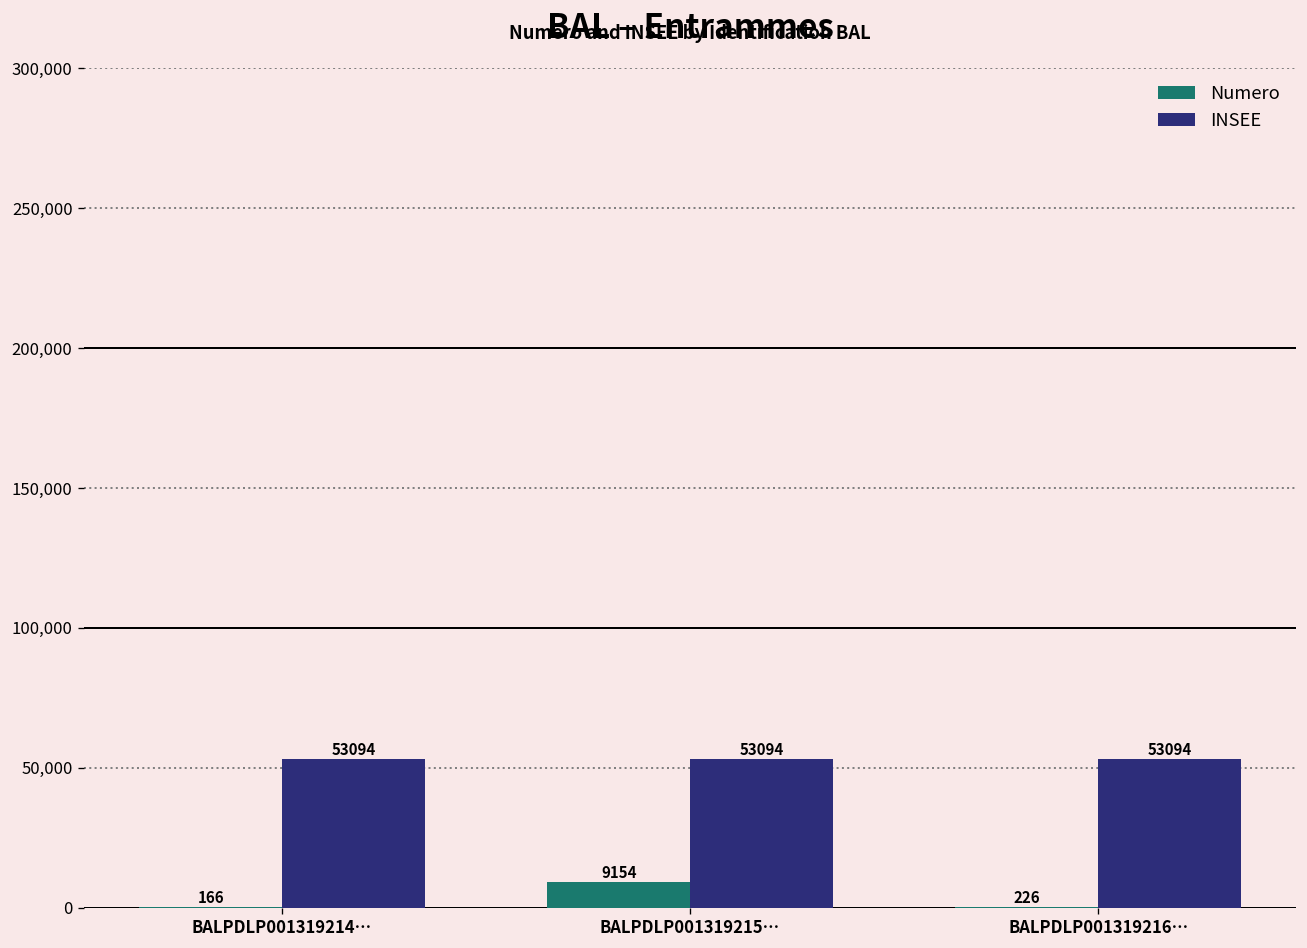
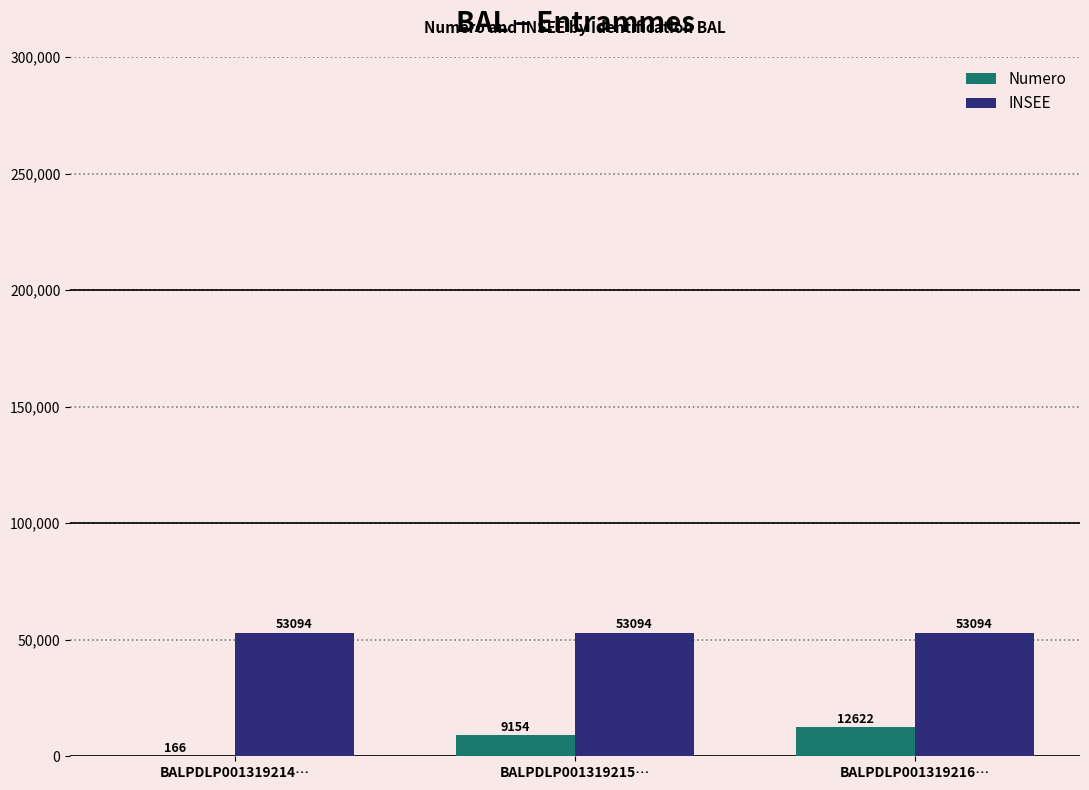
  {
    "Numero": {
      "BALPDLP001319214…": 166,
      "BALPDLP001319215…": 9154,
-     "BALPDLP001319216…": 226
+     "BALPDLP001319216…": 12622
    },
    "INSEE": {
      "BALPDLP001319214…": 53094,
      "BALPDLP001319215…": 53094,
      "BALPDLP001319216…": 53094
    }
  }
